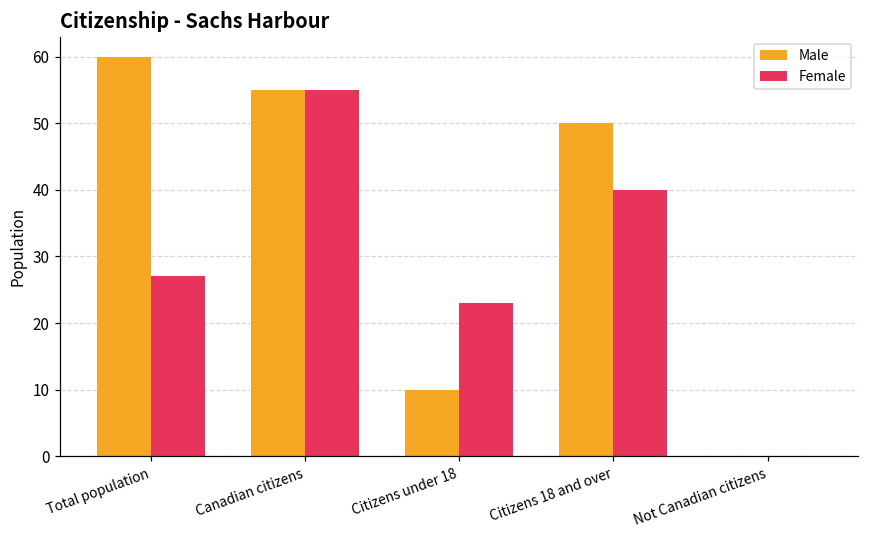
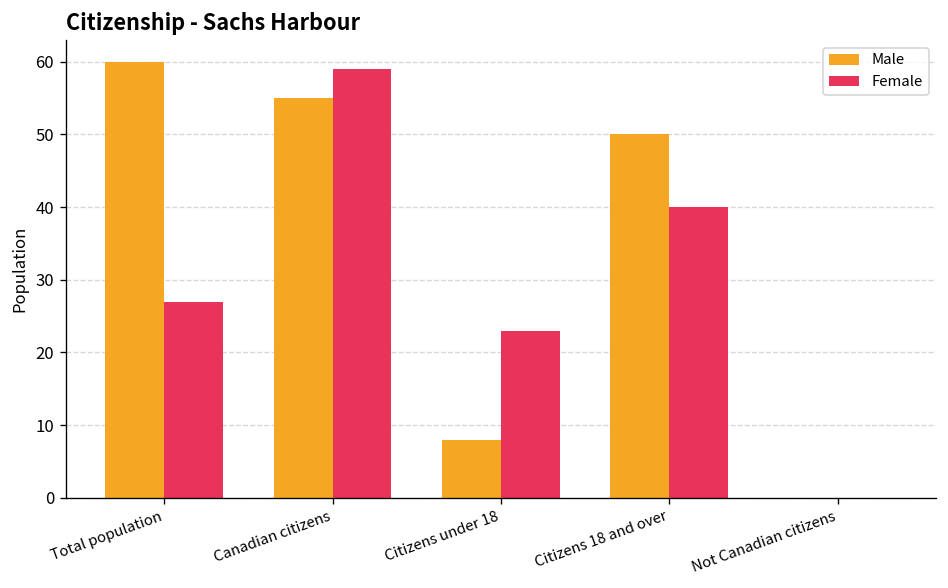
  {
    "Male": {
      "Total population": 60,
      "Canadian citizens": 55,
-     "Citizens under 18": 10,
+     "Citizens under 18": 8,
      "Citizens 18 and over": 50,
      "Not Canadian citizens": 0
    },
    "Female": {
      "Total population": 27,
-     "Canadian citizens": 55,
+     "Canadian citizens": 59,
      "Citizens under 18": 23,
      "Citizens 18 and over": 40,
      "Not Canadian citizens": 0
    }
  }
